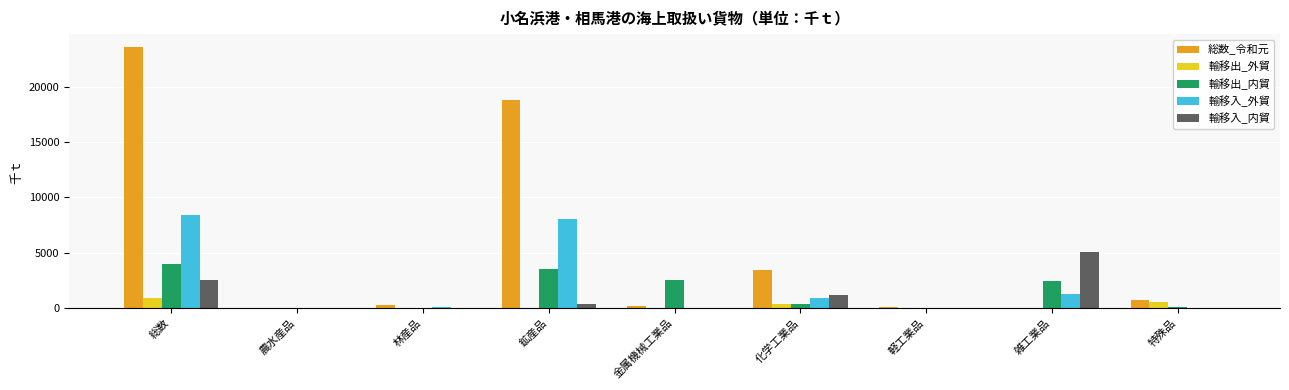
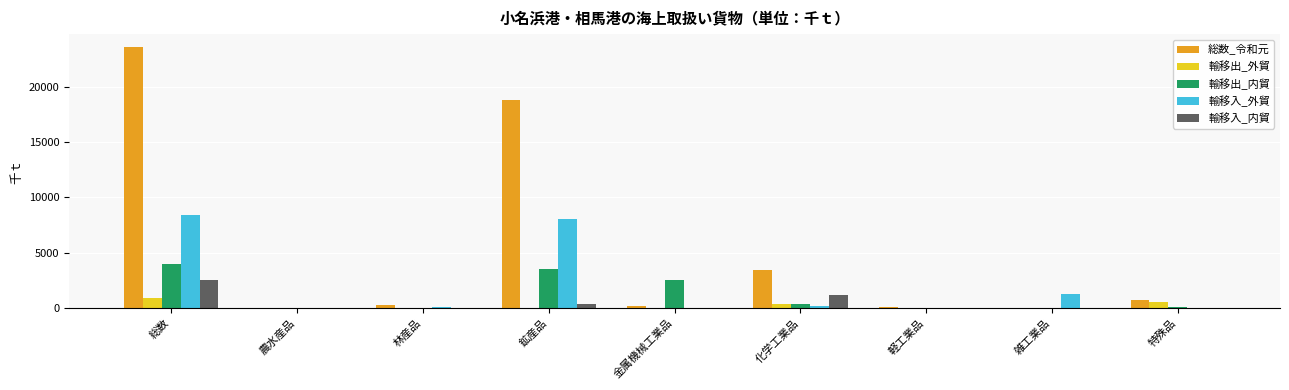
  {
    "輸移出_内貿": {
      "総数": 4000,
      "林産品": 0,
      "鉱産品": 3500,
      "金属機械工業品": 2500,
      "化学工業品": 300,
-     "雑工業品": 2500
+     "雑工業品": 0
    },
    "輸移入_外貿": {
      "総数": 8400,
      "農水産品": 0,
      "鉱産品": 8000,
-     "化学工業品": 900,
+     "化学工業品": 200,
      "雑工業品": 1200
    },
    "輸移入_内貿": {
      "総数": 2600,
      "鉱産品": 400,
      "化学工業品": 1200,
-     "雑工業品": 5100
+     "雑工業品": 0
    }
  }
